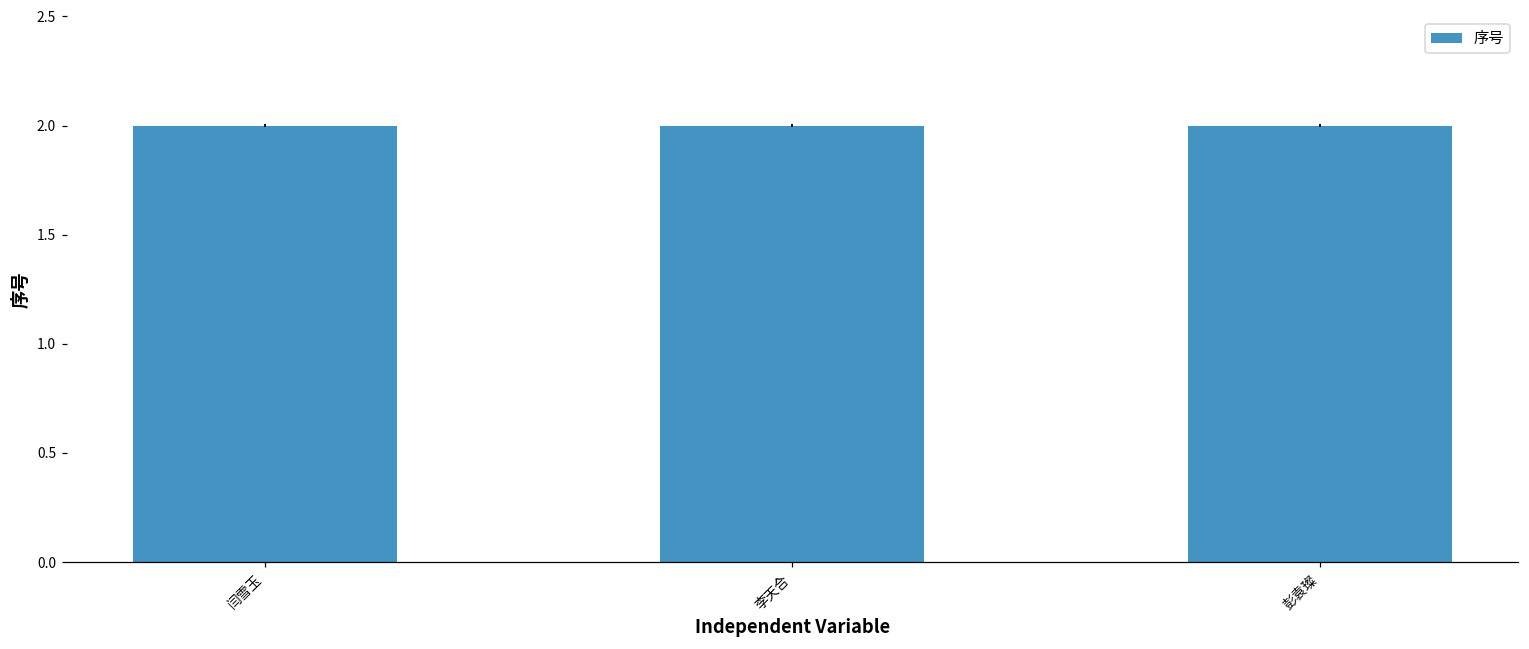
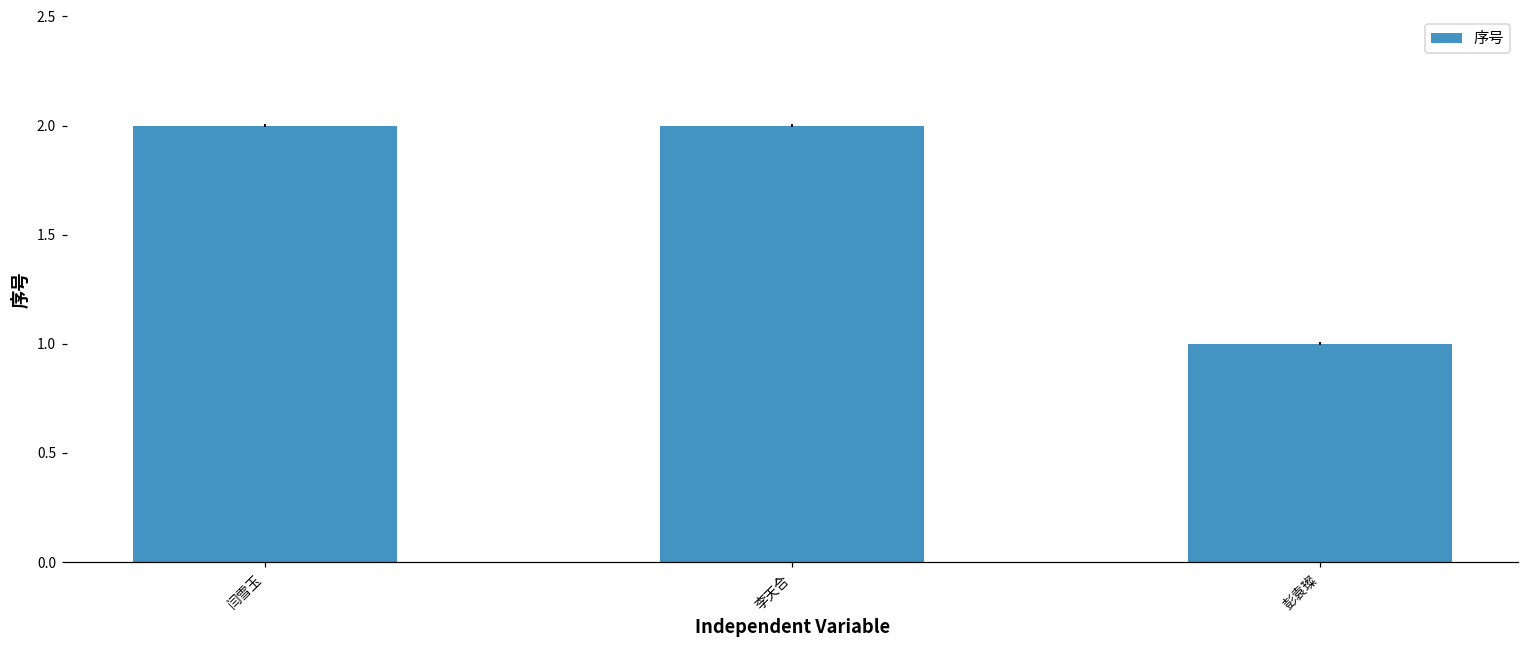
  {
    "闫雪玉": 2,
    "李天合": 2,
-   "彭袁璨": 2
+   "彭袁璨": 1
  }
